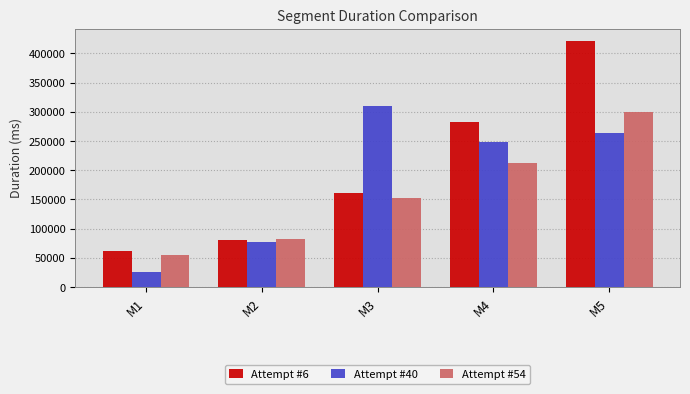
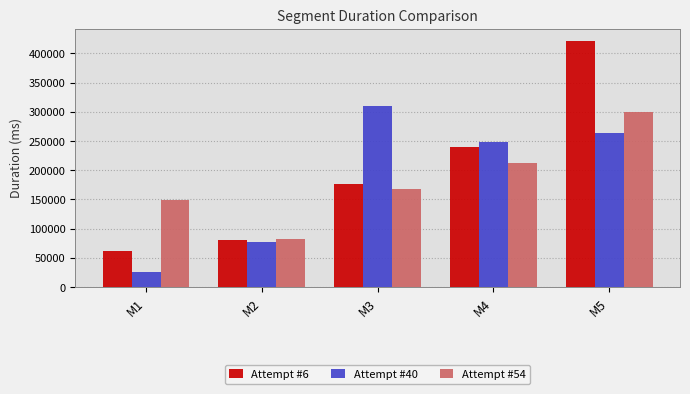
  {
    "Attempt #6": {
      "M1": 60000,
      "M2": 80000,
-     "M3": 160000,
-     "M4": 280000,
+     "M3": 180000,
+     "M4": 240000,
      "M5": 420000
    },
    "Attempt #40": {
      "M1": 30000,
      "M2": 80000,
      "M3": 310000,
      "M4": 250000,
      "M5": 260000
    },
    "Attempt #54": {
-     "M1": 50000,
+     "M1": 150000,
      "M2": 80000,
-     "M3": 150000,
+     "M3": 170000,
      "M4": 210000,
      "M5": 300000
    }
  }
